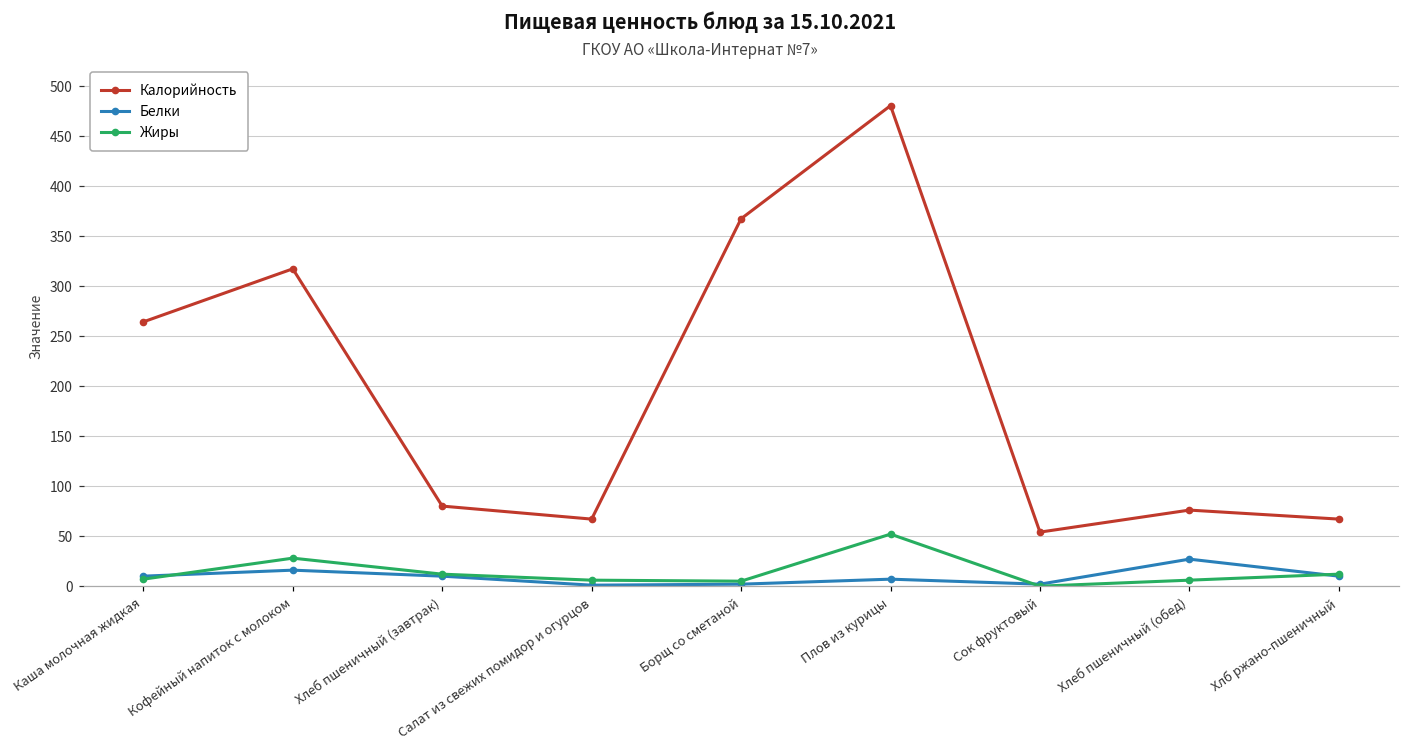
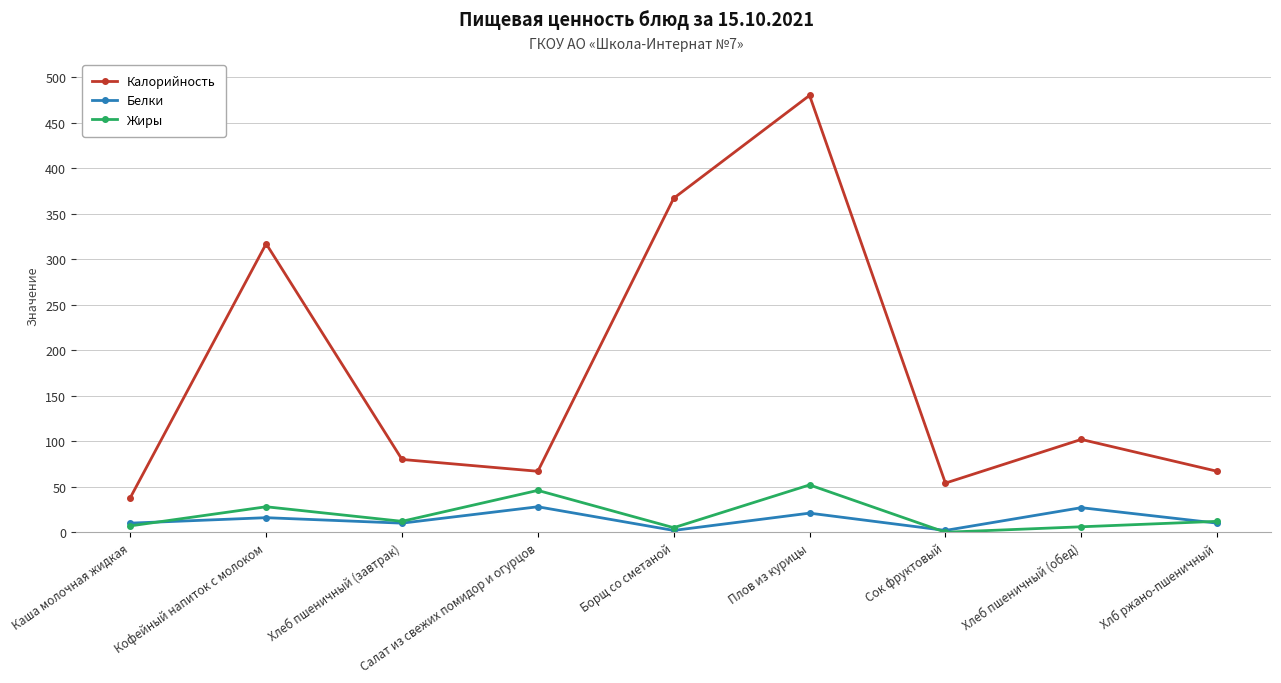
  {
    "Калорийность": {
-     "Каша молочная жидкая": 260,
+     "Каша молочная жидкая": 40,
      "Кофейный напиток с молоком": 320,
      "Хлеб пшеничный (завтрак)": 80,
      "Салат из свежих помидор и огурцов": 70,
      "Борщ со сметаной": 370,
      "Плов из курицы": 480,
      "Сок фруктовый": 50,
-     "Хлеб пшеничный (обед)": 80,
+     "Хлеб пшеничный (обед)": 100,
      "Хлб ржано-пшеничный": 70
    },
    "Белки": {
      "Каша молочная жидкая": 10,
      "Кофейный напиток с молоком": 20,
-     "Салат из свежих помидор и огурцов": 0,
+     "Салат из свежих помидор и огурцов": 30,
      "Борщ со сметаной": 0,
-     "Плов из курицы": 10,
+     "Плов из курицы": 20,
      "Хлеб пшеничный (обед)": 30
    },
    "Жиры": {
      "Каша молочная жидкая": 10,
      "Кофейный напиток с молоком": 30,
-     "Салат из свежих помидор и огурцов": 10,
+     "Салат из свежих помидор и огурцов": 50,
      "Борщ со сметаной": 10,
      "Плов из курицы": 50,
      "Хлеб пшеничный (обед)": 10
    }
  }
